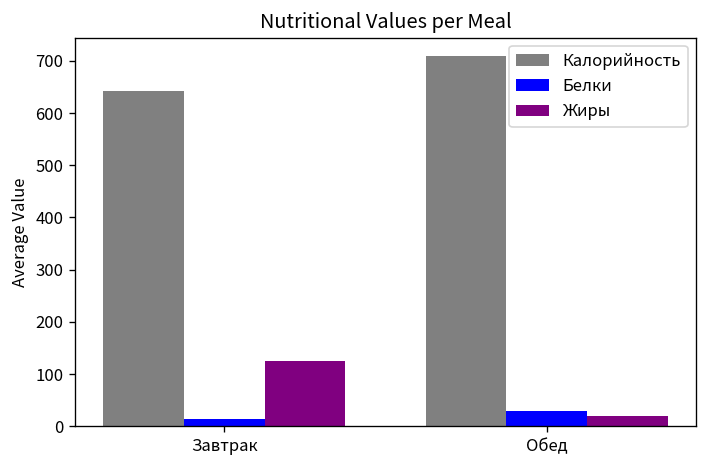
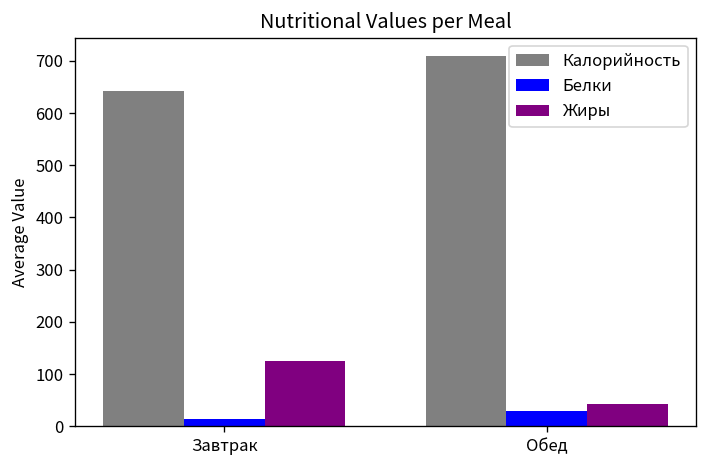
  {
    "Калорийность": {
      "Завтрак": 640,
      "Обед": 710
    },
    "Белки": {
      "Завтрак": 10,
      "Обед": 30
    },
    "Жиры": {
      "Завтрак": 120,
-     "Обед": 20
+     "Обед": 40
    }
  }
